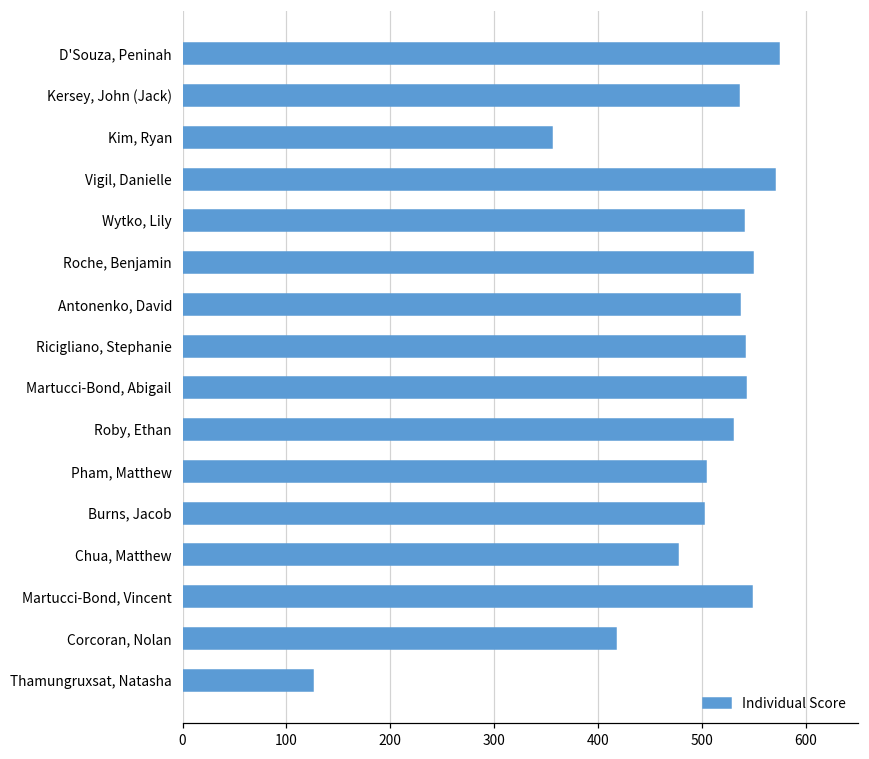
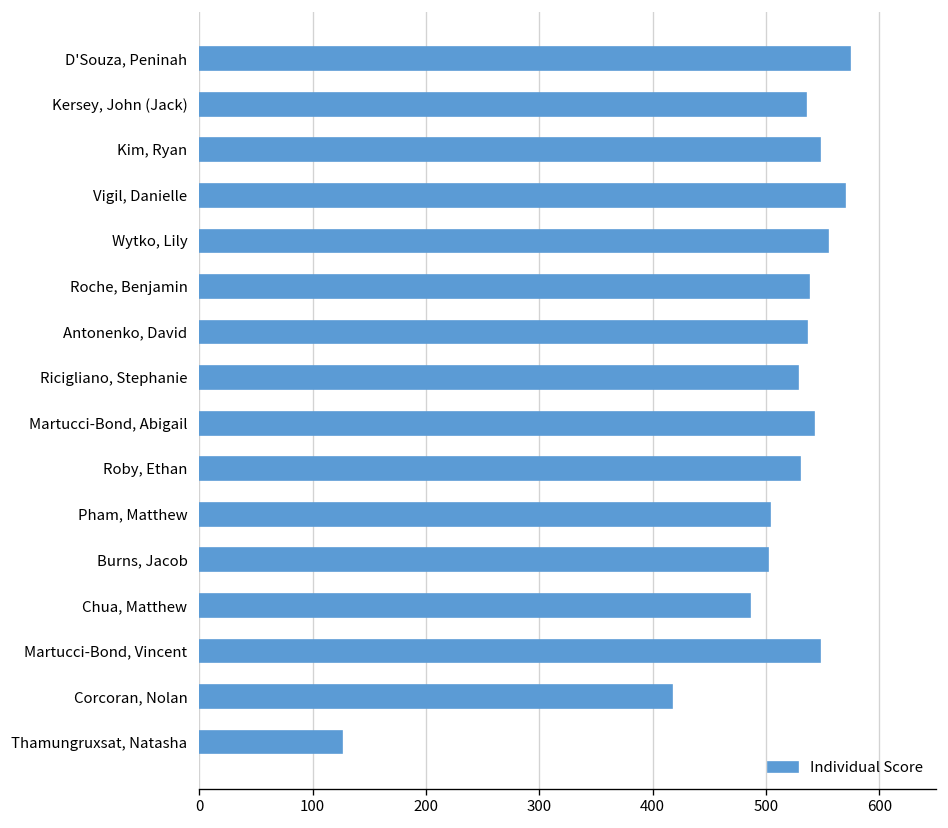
  {
    "D'Souza, Peninah": 570,
    "Kersey, John (Jack)": 540,
-   "Kim, Ryan": 360,
+   "Kim, Ryan": 550,
    "Vigil, Danielle": 570,
-   "Wytko, Lily": 540,
-   "Roche, Benjamin": 550,
+   "Wytko, Lily": 560,
+   "Roche, Benjamin": 540,
    "Antonenko, David": 540,
-   "Ricigliano, Stephanie": 540,
+   "Ricigliano, Stephanie": 530,
    "Martucci-Bond, Abigail": 540,
    "Roby, Ethan": 530,
    "Pham, Matthew": 500,
    "Burns, Jacob": 500,
-   "Chua, Matthew": 480,
+   "Chua, Matthew": 490,
    "Martucci-Bond, Vincent": 550,
    "Corcoran, Nolan": 420,
    "Thamungruxsat, Natasha": 130
  }
